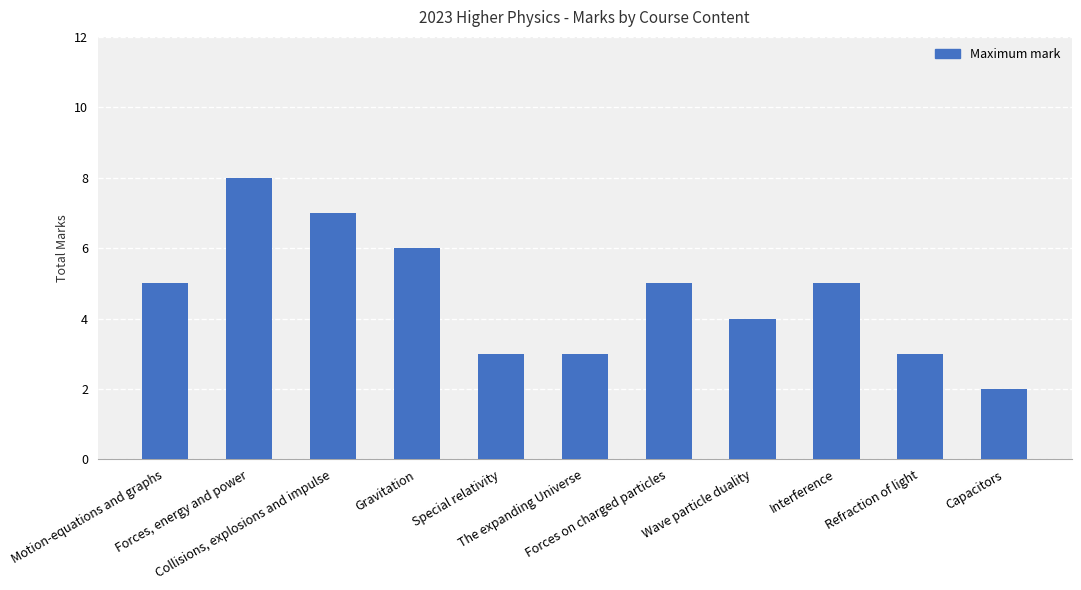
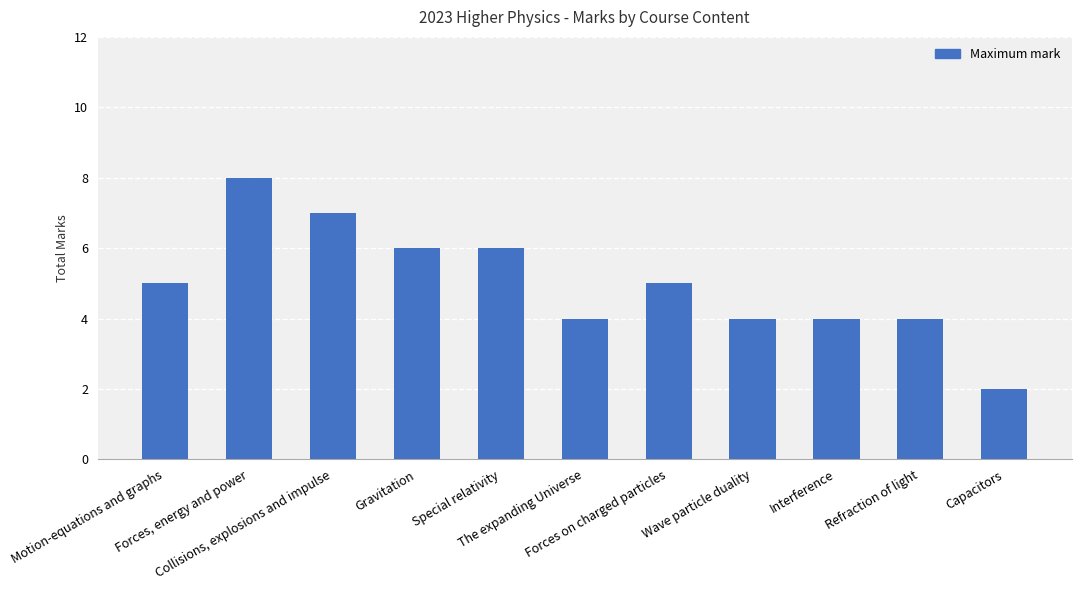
  {
    "Motion-equations and graphs": 5,
    "Forces, energy and power": 8,
    "Collisions, explosions and impulse": 7,
    "Gravitation": 6,
-   "Special relativity": 3,
-   "The expanding Universe": 3,
+   "Special relativity": 6,
+   "The expanding Universe": 4,
    "Forces on charged particles": 5,
    "Wave particle duality": 4,
-   "Interference": 5,
-   "Refraction of light": 3,
+   "Interference": 4,
+   "Refraction of light": 4,
    "Capacitors": 2
  }
